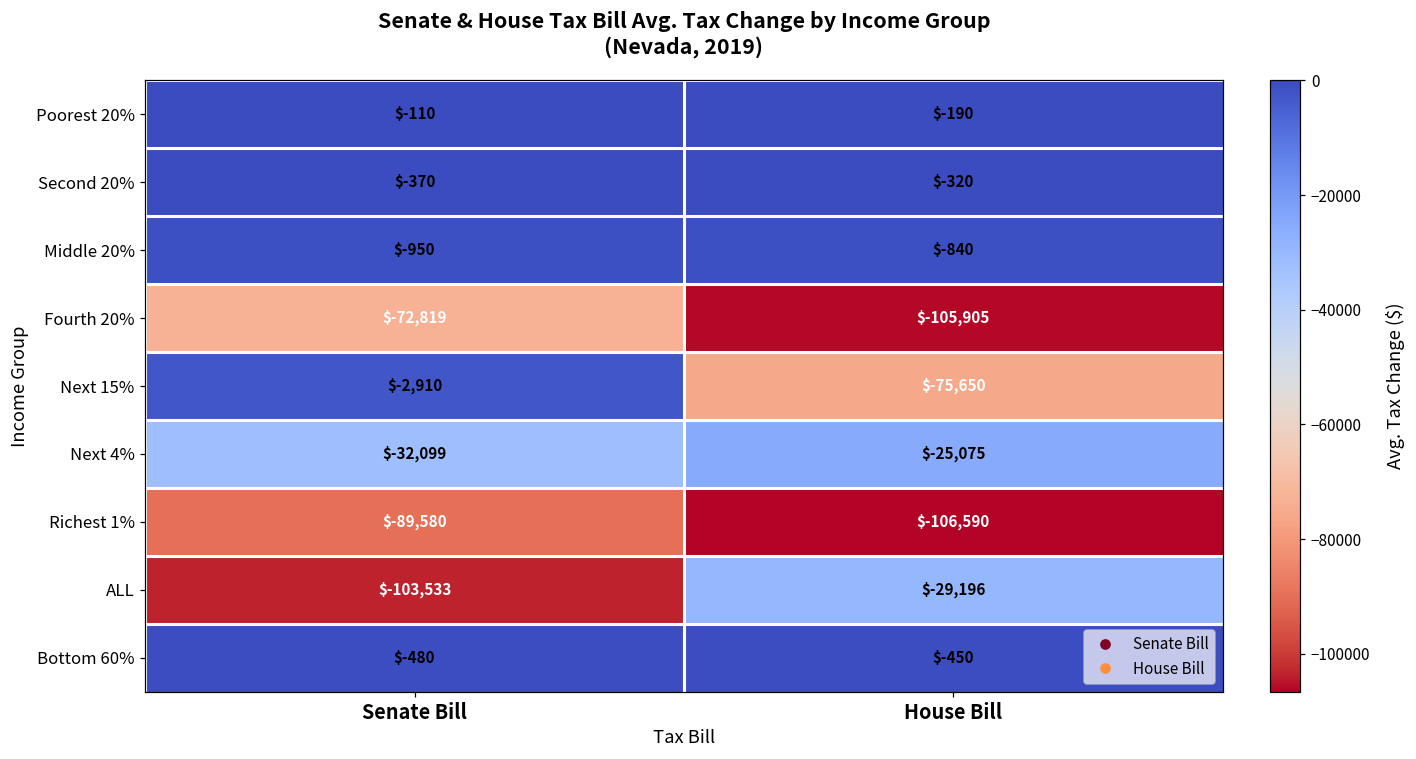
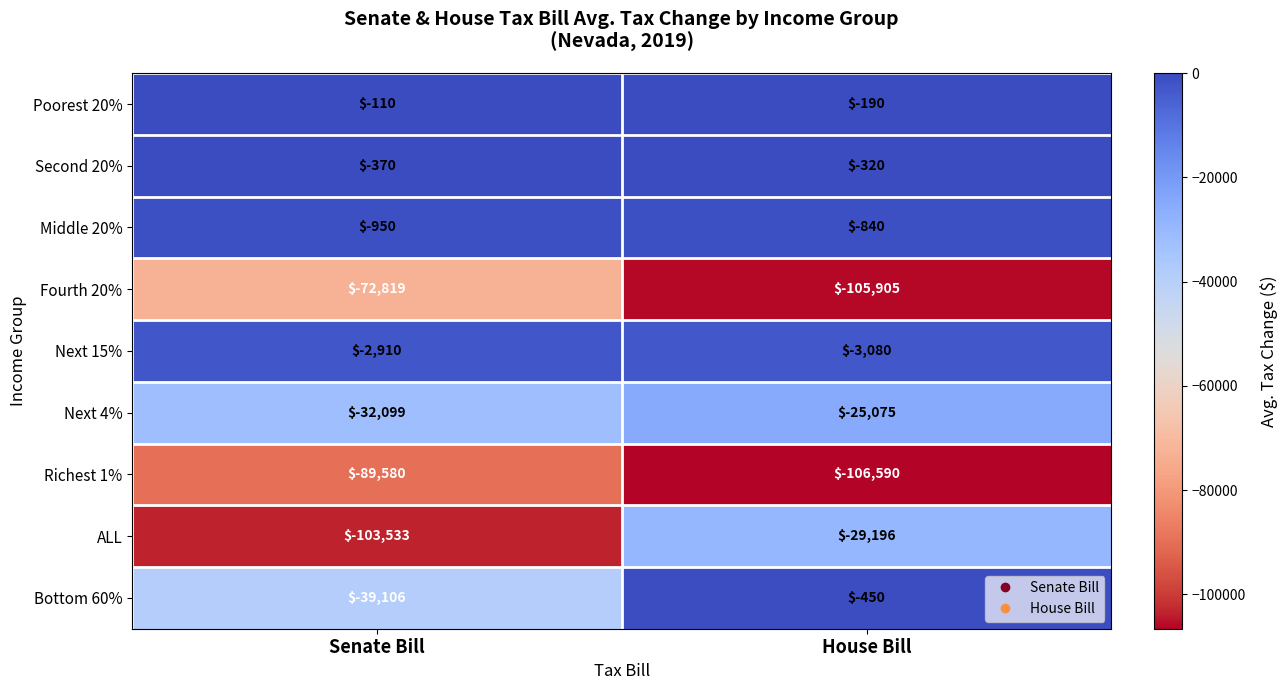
  {
    "Poorest 20%": {
      "Senate Bill": "$-110",
      "House Bill": "$-190"
    },
    "Second 20%": {
      "Senate Bill": "$-370",
      "House Bill": "$-320"
    },
    "Middle 20%": {
      "Senate Bill": "$-950",
      "House Bill": "$-840"
    },
    "Fourth 20%": {
      "Senate Bill": "$-72,819",
      "House Bill": "$-105,905"
    },
    "Next 15%": {
      "Senate Bill": "$-2,910",
-     "House Bill": "$-75,650"
+     "House Bill": "$-3,080"
    },
    "Next 4%": {
      "Senate Bill": "$-32,099",
      "House Bill": "$-25,075"
    },
    "Richest 1%": {
      "Senate Bill": "$-89,580",
      "House Bill": "$-106,590"
    },
    "ALL": {
      "Senate Bill": "$-103,533",
      "House Bill": "$-29,196"
    },
    "Bottom 60%": {
-     "Senate Bill": "$-480",
+     "Senate Bill": "$-39,106",
      "House Bill": "$-450"
    }
  }
